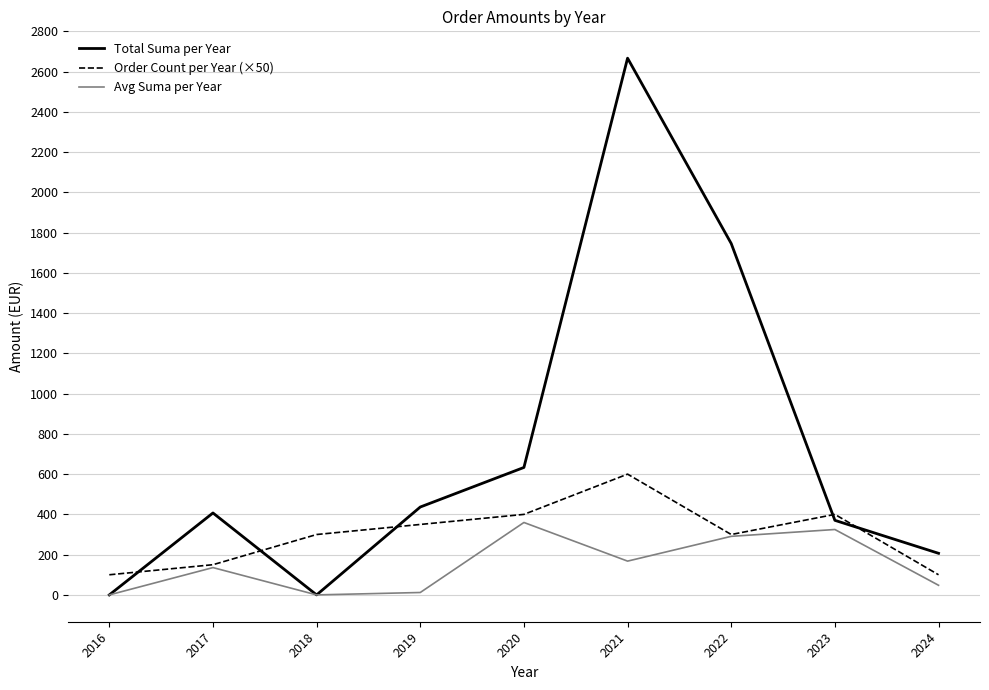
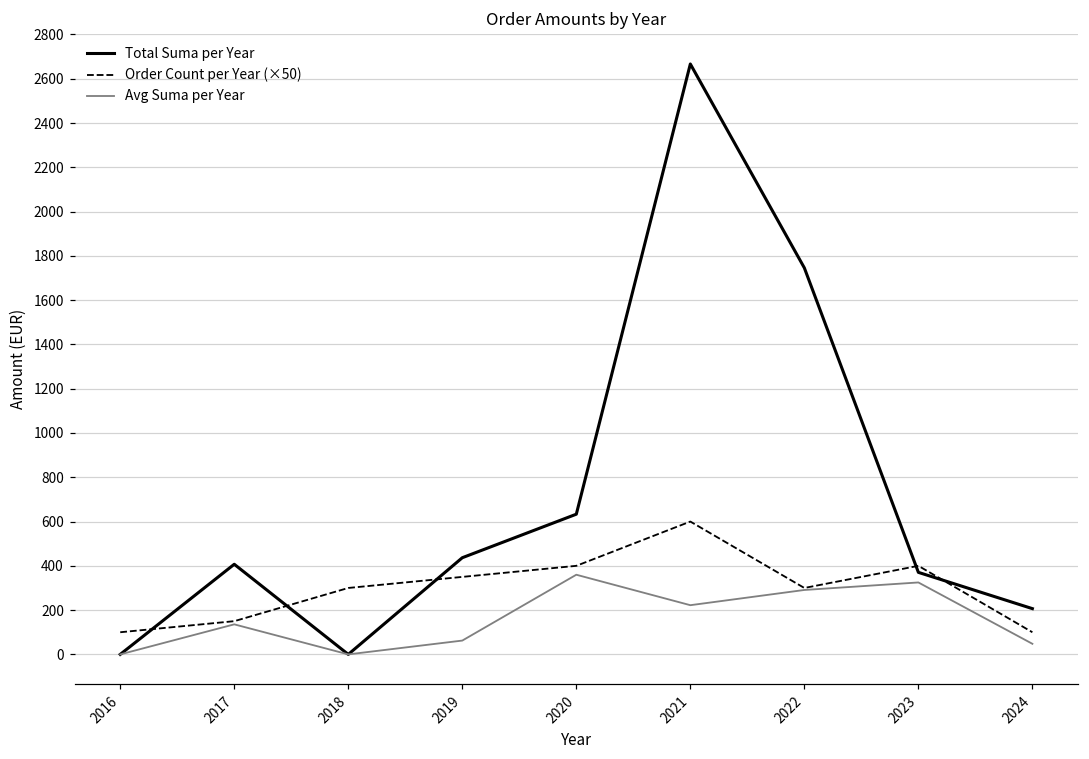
  {
    "Avg Suma per Year": {
      "2017": 140,
-     "2019": 10,
+     "2019": 60,
      "2020": 360,
-     "2021": 170,
+     "2021": 220,
      "2023": 320,
      "2024": 50
    }
  }
